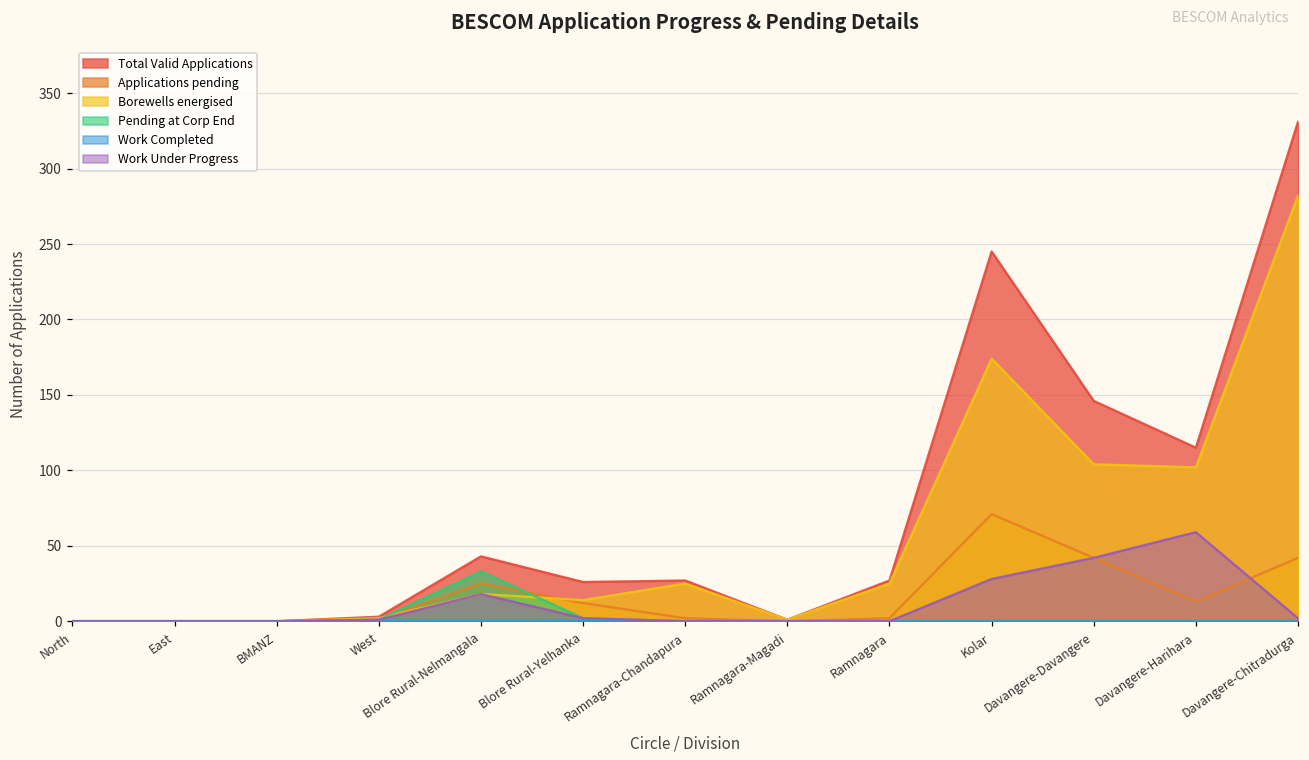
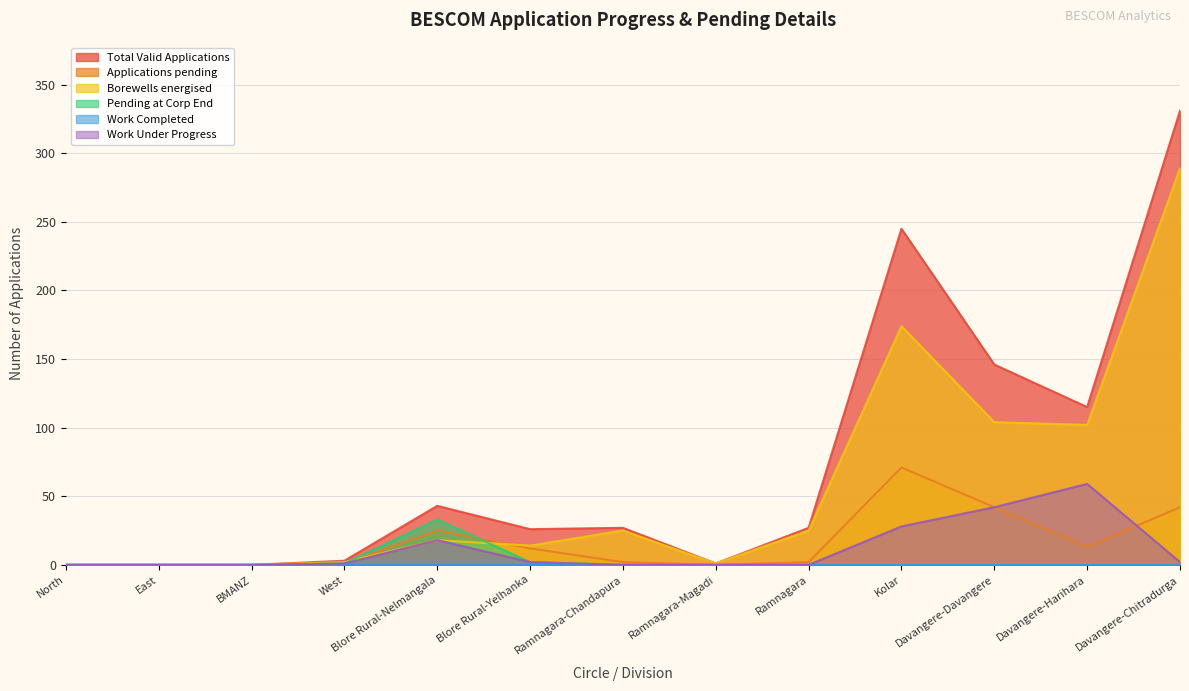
  {
    "Borewells energised": {
      "Blore Rural-Yelhanka": 14,
      "Ramnagara-Chandapura": 25,
      "Ramnagara": 25,
      "Kolar": 174,
      "Davangere-Davangere": 104,
      "Davangere-Harihara": 102,
-     "Davangere-Chitradurga": 282
+     "Davangere-Chitradurga": 289
    },
    "Pending at Corp End": {
      "Blore Rural-Nelmangala": 33
    },
    "Work Completed": {
      "Blore Rural-Nelmangala": 0,
      "Blore Rural-Yelhanka": 0
    },
    "Work Under Progress": {
      "Kolar": 28,
      "Davangere-Harihara": 59,
      "Davangere-Chitradurga": 2
    }
  }
